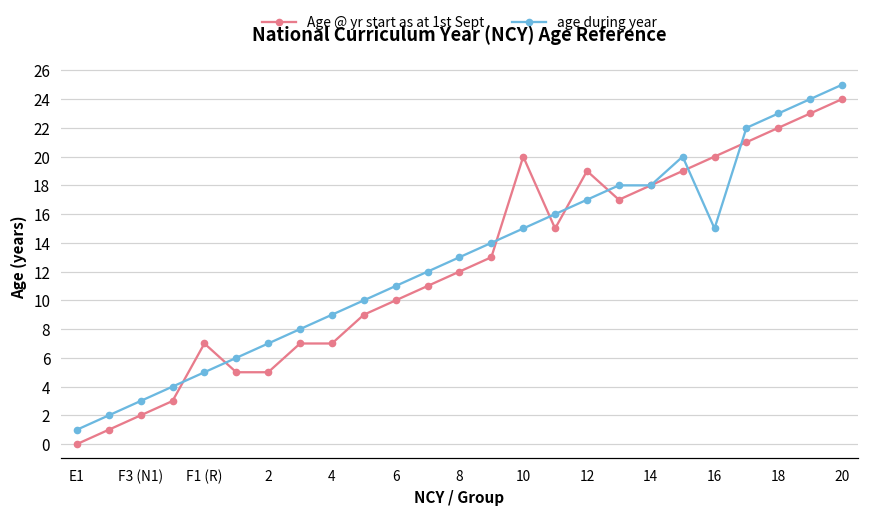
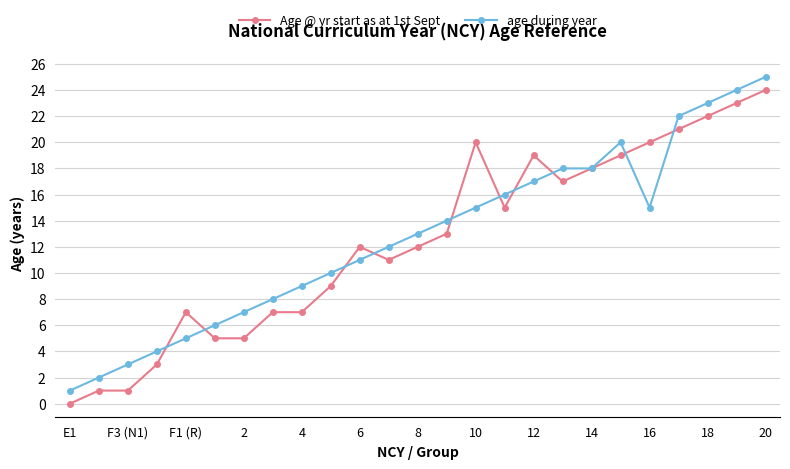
  {
    "Age @ yr start as at 1st Sept": {
      "E1": 0,
-     "F3 (N1)": 2,
+     "F3 (N1)": 1,
      "F1 (R)": 7,
      "2": 5,
      "4": 7,
-     "6": 10,
+     "6": 12,
      "8": 12,
      "10": 20,
      "12": 19,
      "16": 20,
      "18": 22,
      "20": 24
    },
    "age during year": {
      "E1": 1,
      "F3 (N1)": 3,
      "F1 (R)": 5,
      "2": 7,
      "4": 9,
      "6": 11,
      "8": 13,
      "10": 15,
      "12": 17,
      "16": 15,
      "18": 23,
      "20": 25
    }
  }
